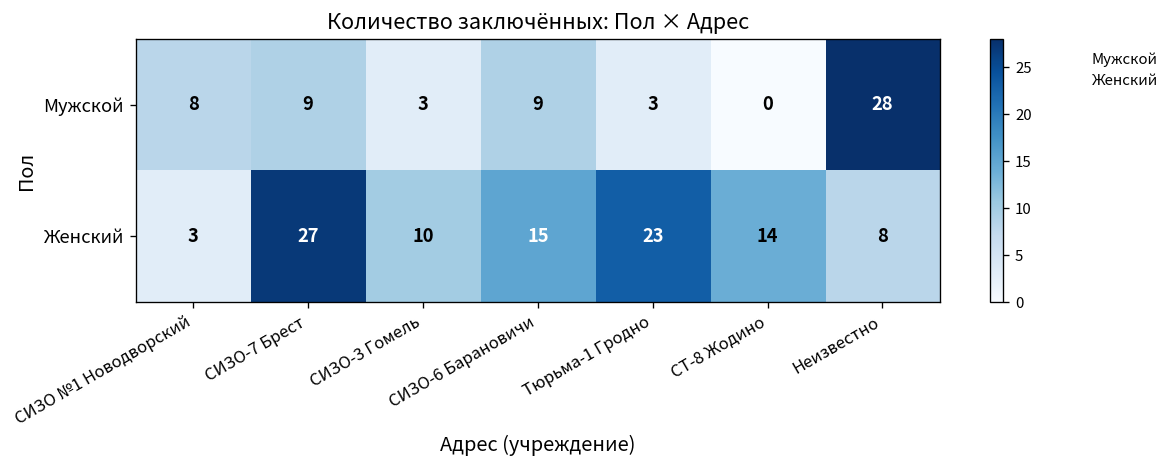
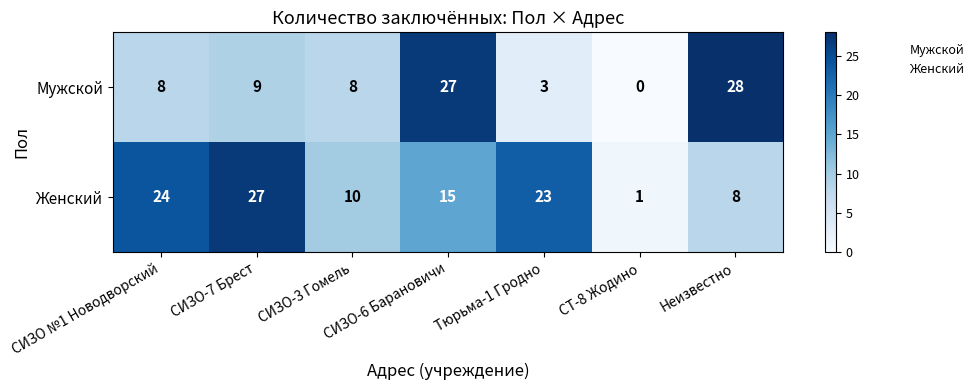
  {
    "Мужской": {
      "СИЗО №1 Новодворский": 8,
      "СИЗО-7 Брест": 9,
-     "СИЗО-3 Гомель": 3,
-     "СИЗО-6 Барановичи": 9,
+     "СИЗО-3 Гомель": 8,
+     "СИЗО-6 Барановичи": 27,
      "Тюрьма-1 Гродно": 3,
      "СТ-8 Жодино": 0,
      "Неизвестно": 28
    },
    "Женский": {
-     "СИЗО №1 Новодворский": 3,
+     "СИЗО №1 Новодворский": 24,
      "СИЗО-7 Брест": 27,
      "СИЗО-3 Гомель": 10,
      "СИЗО-6 Барановичи": 15,
      "Тюрьма-1 Гродно": 23,
-     "СТ-8 Жодино": 14,
+     "СТ-8 Жодино": 1,
      "Неизвестно": 8
    }
  }
